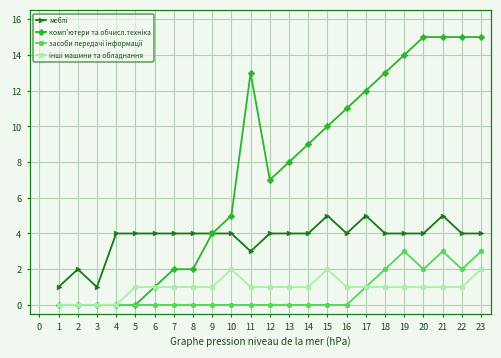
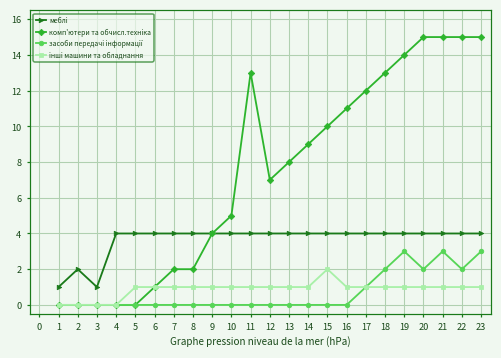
  {
    "меблі": {
      "1": 1,
      "2": 2,
      "3": 1,
      "4": 4,
      "5": 4,
      "6": 4,
      "7": 4,
      "8": 4,
      "10": 4,
-     "11": 3,
+     "11": 4,
      "12": 4,
      "13": 4,
      "14": 4,
-     "15": 5,
+     "15": 4,
      "16": 4,
-     "17": 5,
+     "17": 4,
      "18": 4,
      "19": 4,
      "20": 4,
-     "21": 5,
+     "21": 4,
      "22": 4,
      "23": 4
    },
    "комп'ютери та обчисл.техніка": {
      "7": 2,
      "8": 2,
      "10": 5,
      "11": 13,
      "12": 7,
      "13": 8,
      "14": 9,
      "15": 10,
      "16": 11,
      "17": 12,
      "18": 13,
      "19": 14,
      "20": 15,
      "21": 15,
      "22": 15,
      "23": 15
    },
    "засоби передачі інформації": {
      "6": 0,
      "7": 0,
      "8": 0,
      "9": 0,
      "10": 0,
      "11": 0,
      "12": 0,
      "13": 0,
      "14": 0,
      "15": 0,
      "16": 0,
      "18": 2,
      "19": 3,
      "20": 2,
      "21": 3,
      "22": 2,
      "23": 3
    },
    "інші машини та обладнання": {
      "5": 1,
      "7": 1,
      "8": 1,
      "9": 1,
-     "10": 2,
+     "10": 1,
      "11": 1,
      "12": 1,
      "13": 1,
      "14": 1,
      "15": 2,
      "16": 1,
      "18": 1,
      "19": 1,
      "20": 1,
      "21": 1,
      "22": 1,
-     "23": 2
+     "23": 1
    }
  }
